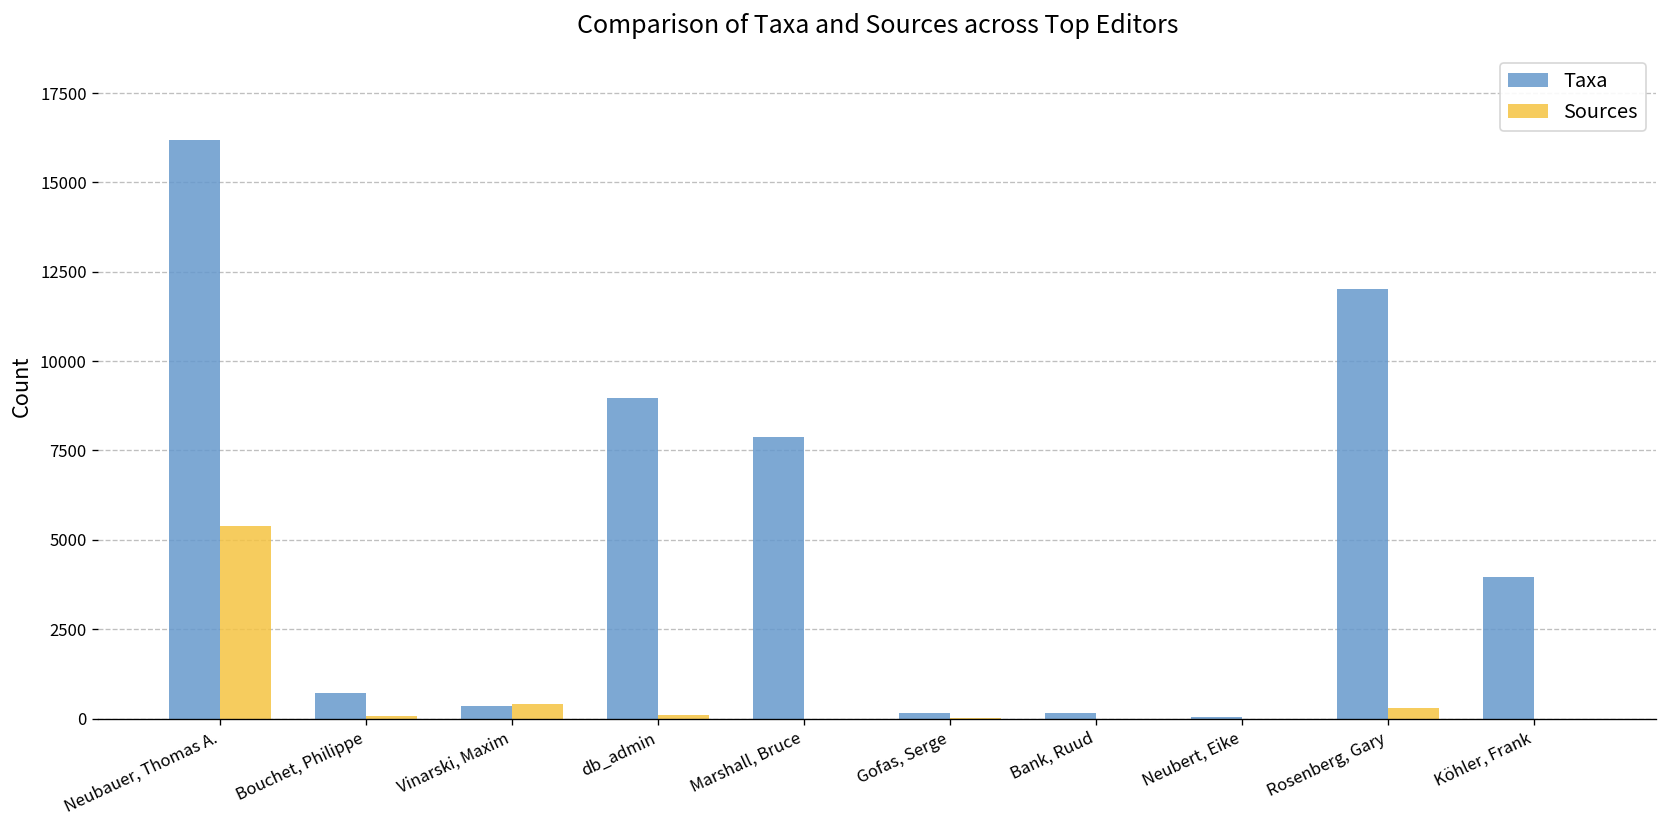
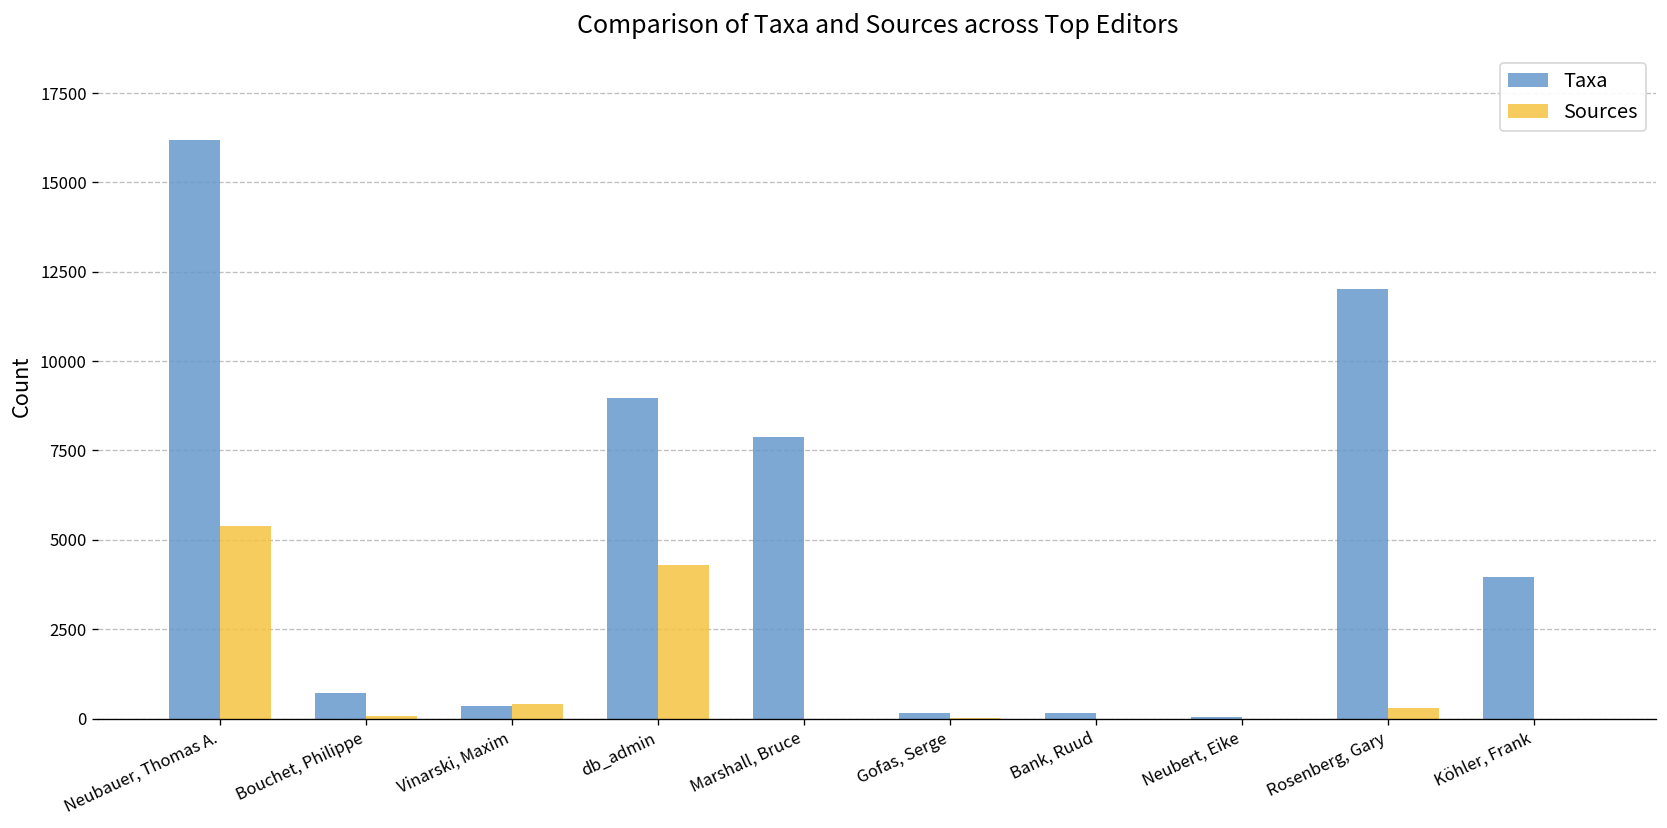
  {
    "Taxa": {
      "Neubauer, Thomas A.": 16200,
      "Bouchet, Philippe": 700,
      "Vinarski, Maxim": 400,
      "db_admin": 9000,
      "Marshall, Bruce": 7900,
      "Gofas, Serge": 100,
      "Bank, Ruud": 200,
      "Rosenberg, Gary": 12000,
      "Köhler, Frank": 3900
    },
    "Sources": {
      "Neubauer, Thomas A.": 5400,
      "Bouchet, Philippe": 100,
      "Vinarski, Maxim": 400,
-     "db_admin": 100,
+     "db_admin": 4300,
      "Marshall, Bruce": 0,
      "Bank, Ruud": 0,
      "Neubert, Eike": 0,
      "Rosenberg, Gary": 300,
      "Köhler, Frank": 0
    }
  }
